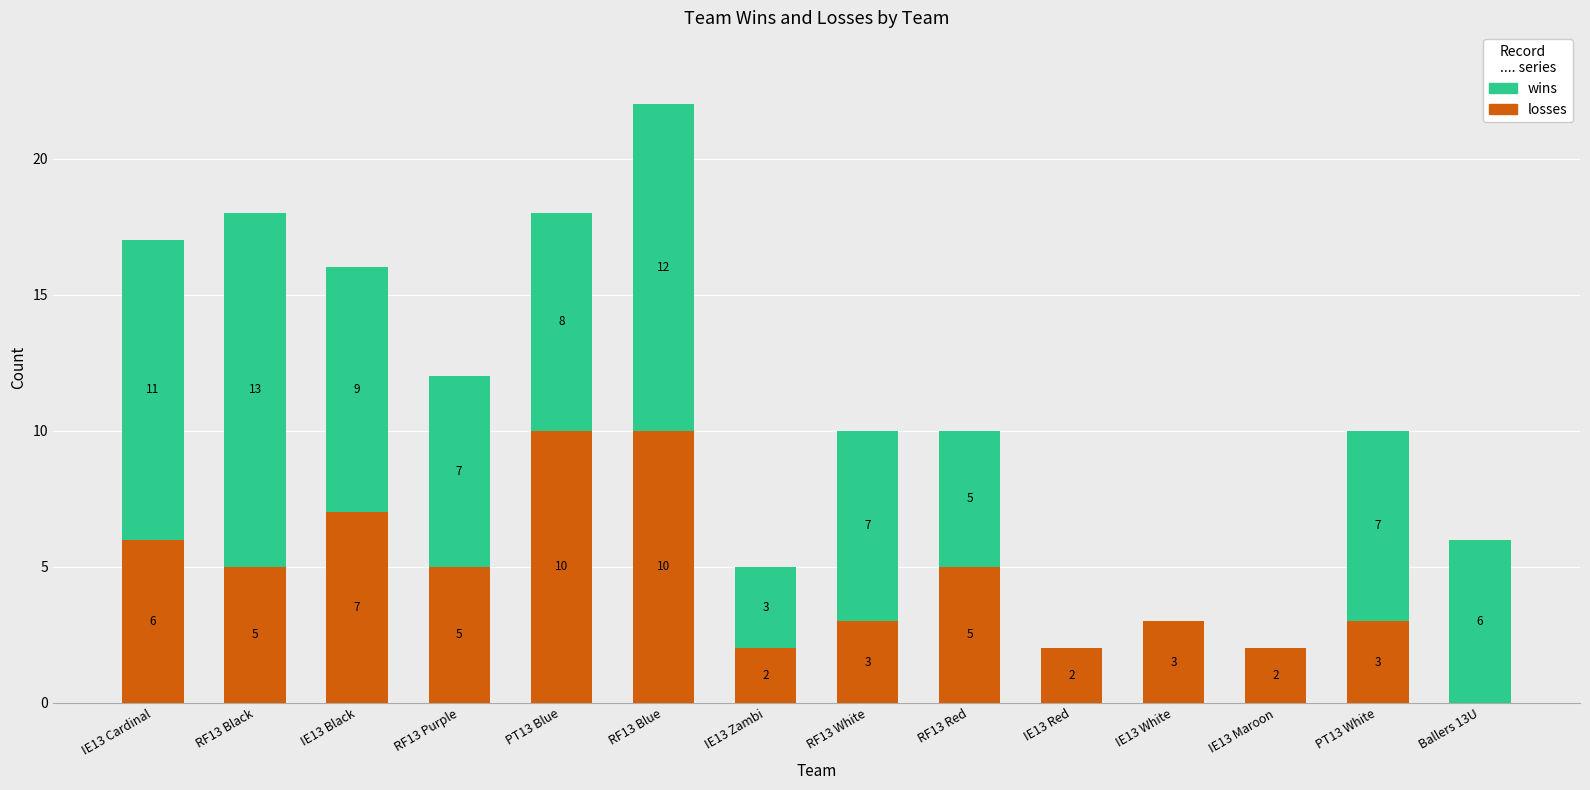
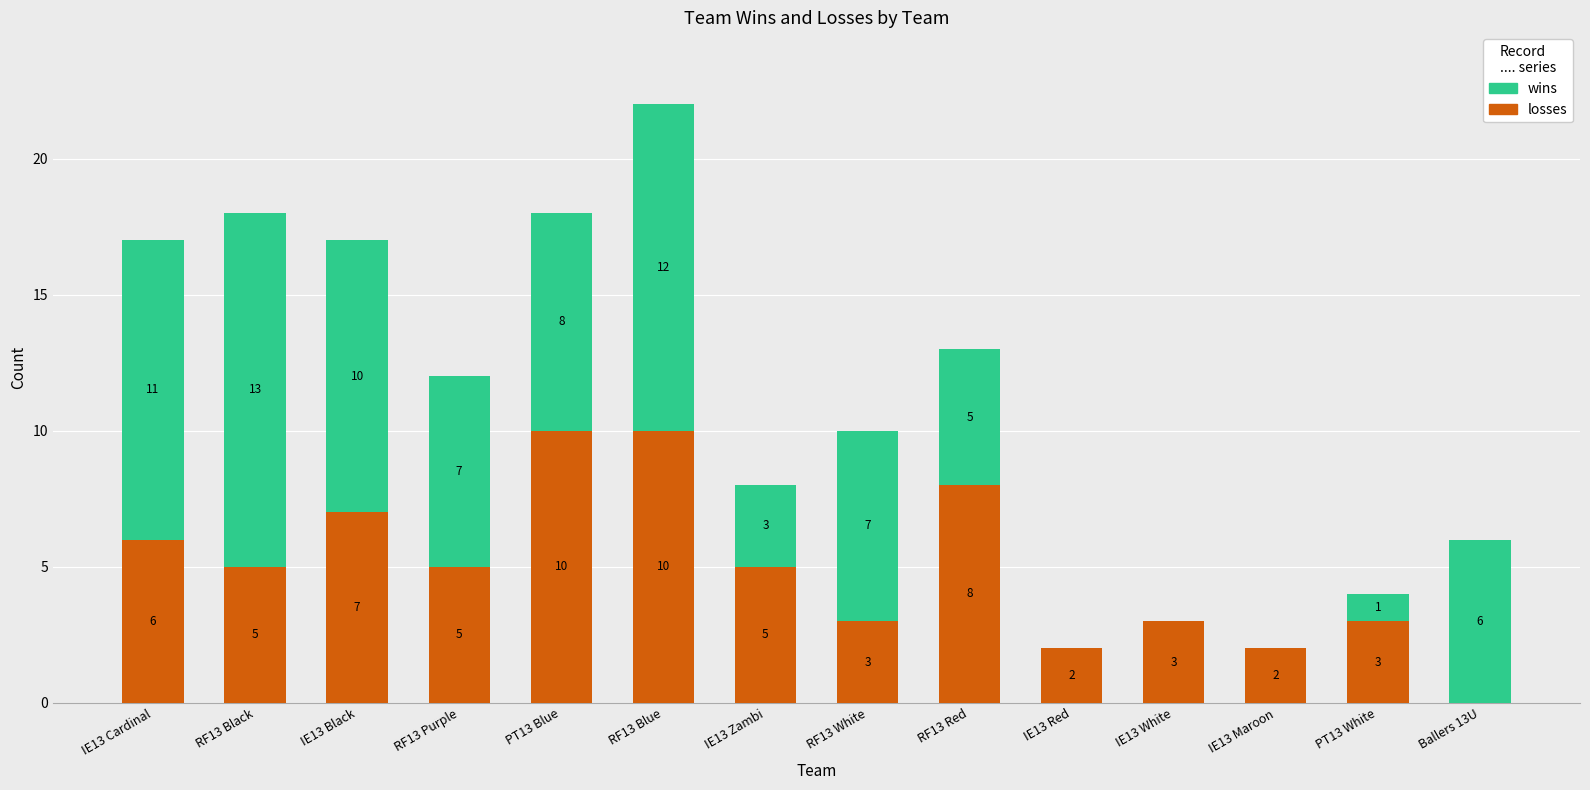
  {
    "losses": {
      "IE13 Cardinal": 6,
      "RF13 Black": 5,
      "IE13 Black": 7,
      "RF13 Purple": 5,
      "PT13 Blue": 10,
      "RF13 Blue": 10,
-     "IE13 Zambi": 2,
+     "IE13 Zambi": 5,
      "RF13 White": 3,
-     "RF13 Red": 5,
+     "RF13 Red": 8,
      "IE13 Red": 2,
      "IE13 White": 3,
      "IE13 Maroon": 2,
      "PT13 White": 3
    },
    "wins": {
      "IE13 Cardinal": 11,
      "RF13 Black": 13,
-     "IE13 Black": 9,
+     "IE13 Black": 10,
      "RF13 Purple": 7,
      "PT13 Blue": 8,
      "RF13 Blue": 12,
      "IE13 Zambi": 3,
      "RF13 White": 7,
      "RF13 Red": 5,
-     "PT13 White": 7,
+     "PT13 White": 1,
      "Ballers 13U": 6
    }
  }
